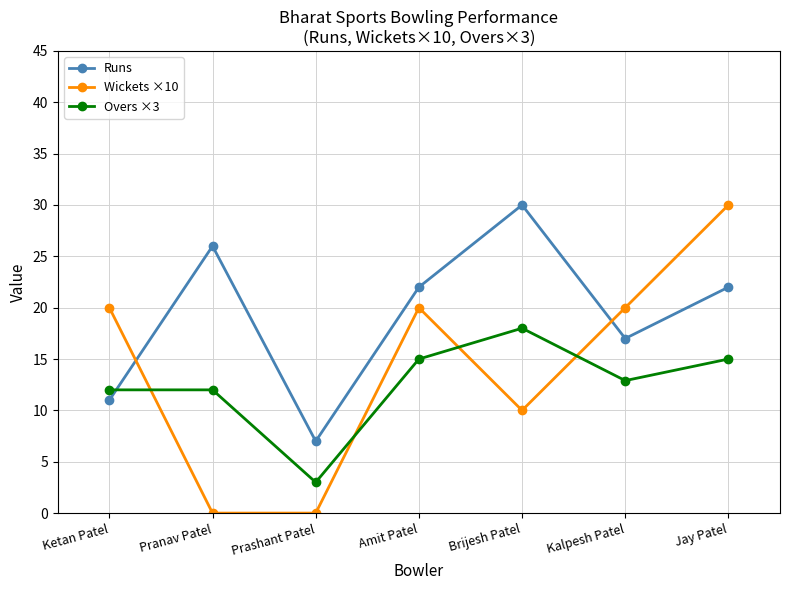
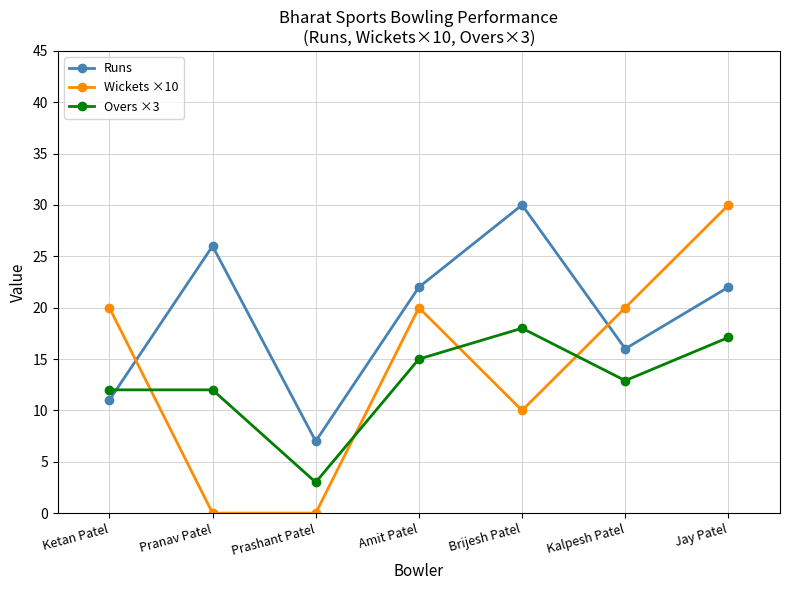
  {
    "Runs": {
      "Ketan Patel": 11,
      "Pranav Patel": 26,
      "Prashant Patel": 7,
      "Amit Patel": 22,
      "Brijesh Patel": 30,
-     "Kalpesh Patel": 17,
+     "Kalpesh Patel": 16,
      "Jay Patel": 22
    },
    "Wickets ×10": {
      "Ketan Patel": 20.0,
      "Pranav Patel": 0.0,
      "Prashant Patel": 0.0,
      "Amit Patel": 20.0,
      "Brijesh Patel": 10.0,
      "Kalpesh Patel": 20.0,
      "Jay Patel": 30.0
    },
    "Overs ×3": {
      "Ketan Patel": 12.0,
      "Pranav Patel": 12.0,
      "Prashant Patel": 3.0,
      "Amit Patel": 15.0,
      "Brijesh Patel": 18.0,
      "Kalpesh Patel": 12.9,
-     "Jay Patel": 15.0
+     "Jay Patel": 17.1
    }
  }
